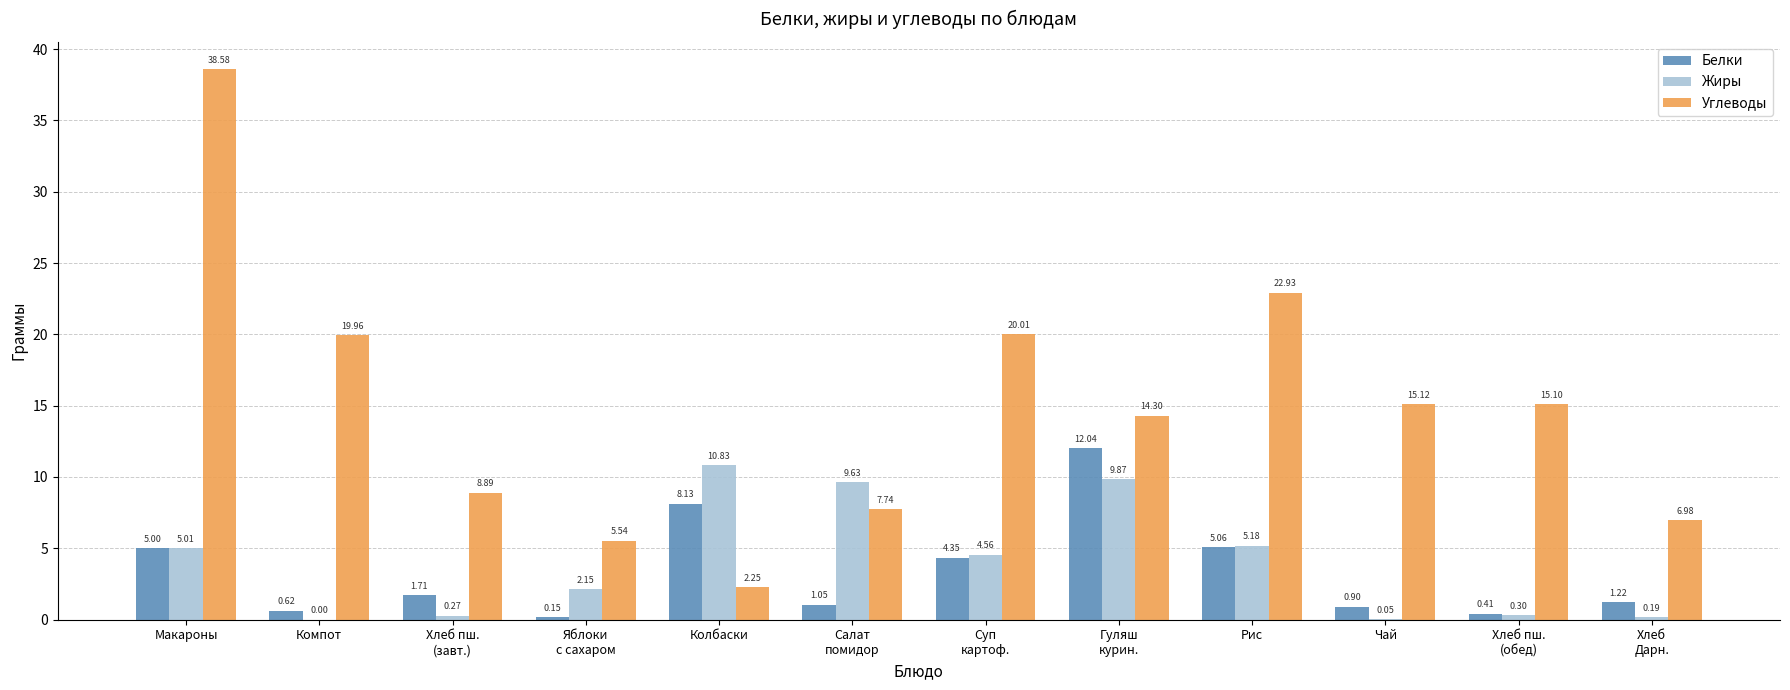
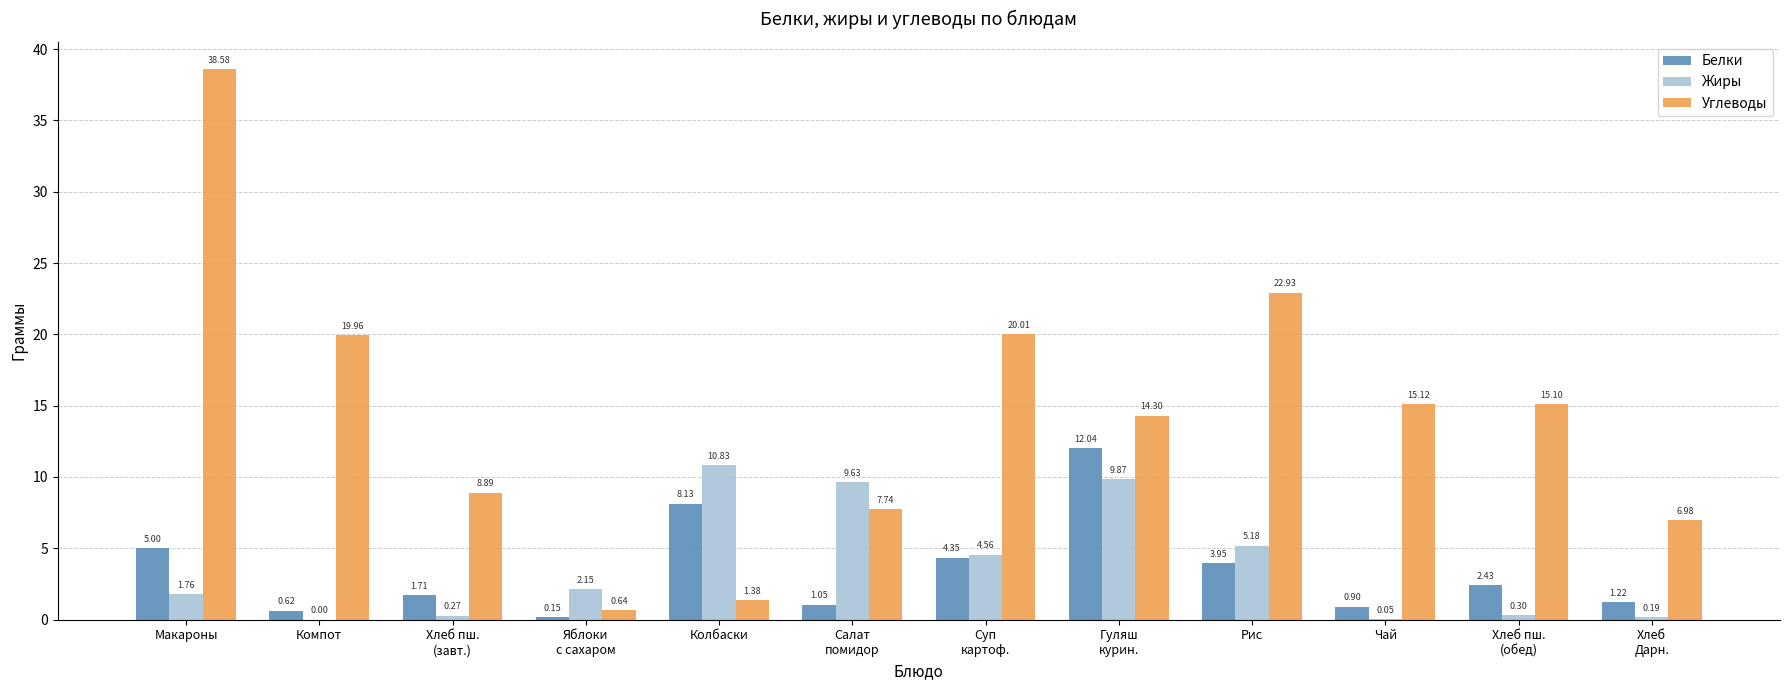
  {
    "Белки": {
      "Макароны": 5.00,
      "Компот": 0.62,
      "Хлеб пш. (завт.)": 1.71,
      "Яблоки с сахаром": 0.15,
      "Колбаски": 8.13,
      "Салат помидор": 1.05,
      "Суп картоф.": 4.35,
      "Гуляш курин.": 12.04,
-     "Рис": 5.06,
+     "Рис": 3.95,
      "Чай": 0.90,
-     "Хлеб пш. (обед)": 0.41,
+     "Хлеб пш. (обед)": 2.43,
      "Хлеб Дарн.": 1.22
    },
    "Жиры": {
-     "Макароны": 5.01,
+     "Макароны": 1.76,
      "Компот": 0.00,
      "Хлеб пш. (завт.)": 0.27,
      "Яблоки с сахаром": 2.15,
      "Колбаски": 10.83,
      "Салат помидор": 9.63,
      "Суп картоф.": 4.56,
      "Гуляш курин.": 9.87,
      "Рис": 5.18,
      "Чай": 0.05,
      "Хлеб пш. (обед)": 0.30,
      "Хлеб Дарн.": 0.19
    },
    "Углеводы": {
      "Макароны": 38.58,
      "Компот": 19.96,
      "Хлеб пш. (завт.)": 8.89,
-     "Яблоки с сахаром": 5.54,
-     "Колбаски": 2.25,
+     "Яблоки с сахаром": 0.64,
+     "Колбаски": 1.38,
      "Салат помидор": 7.74,
      "Суп картоф.": 20.01,
      "Гуляш курин.": 14.30,
      "Рис": 22.93,
      "Чай": 15.12,
      "Хлеб пш. (обед)": 15.10,
      "Хлеб Дарн.": 6.98
    }
  }
